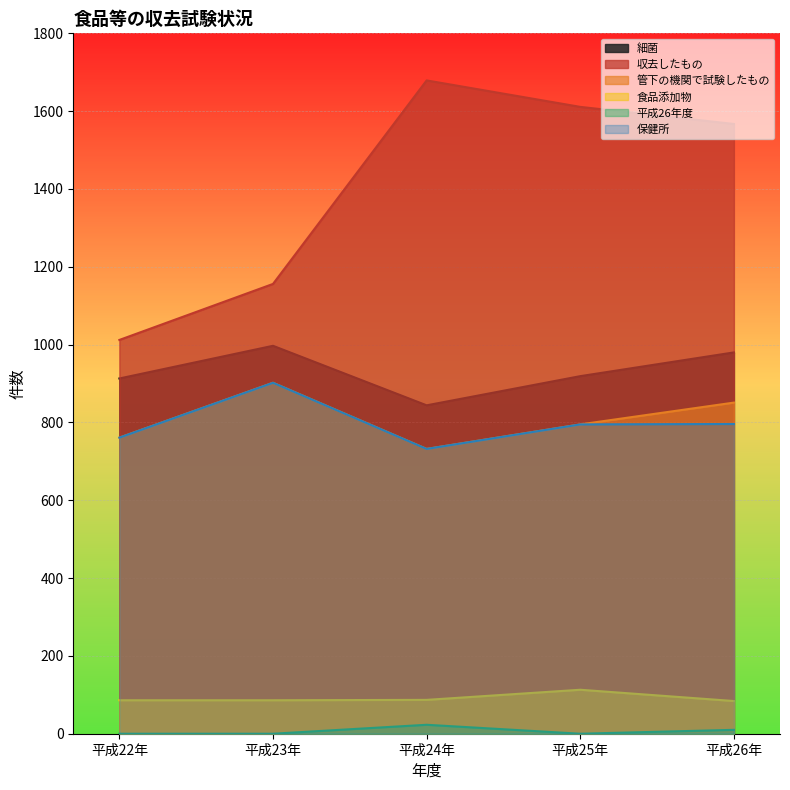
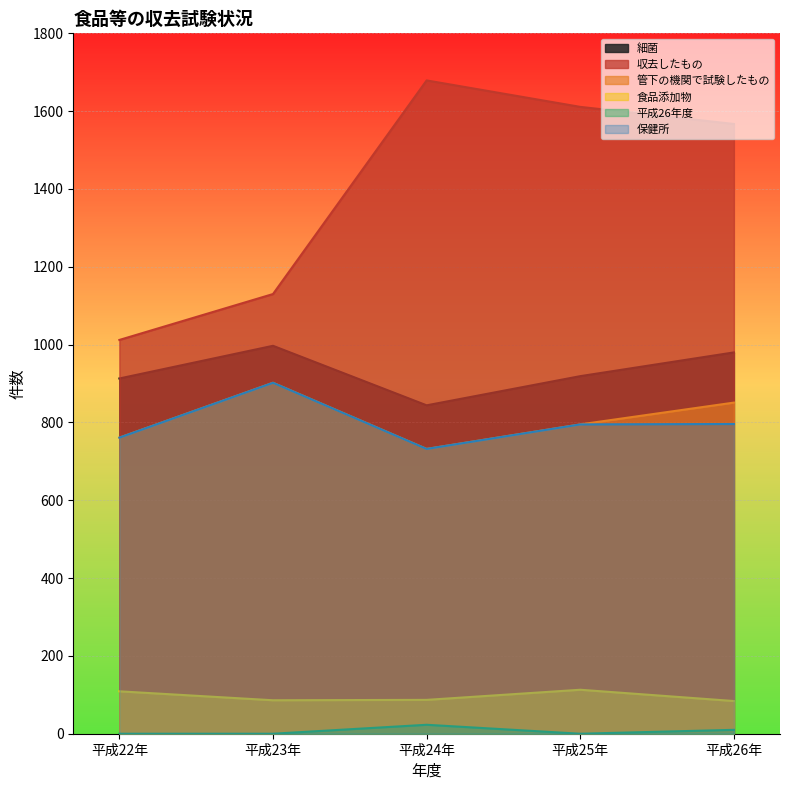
  {
    "細菌": {
      "平成22年": 910,
      "平成23年": 1000,
      "平成24年": 840,
      "平成25年": 920,
      "平成26年": 980
    },
    "収去したもの": {
      "平成22年": 1010,
-     "平成23年": 1160,
+     "平成23年": 1130,
      "平成24年": 1680,
      "平成25年": 1610
    },
    "管下の機関で試験したもの": {
      "平成26年": 850
    },
    "食品添加物": {
-     "平成22年": 90,
+     "平成22年": 110,
      "平成23年": 90,
      "平成24年": 90,
      "平成25年": 110,
      "平成26年": 80
    },
    "平成26年度": {
      "平成22年": 0,
      "平成23年": 0,
      "平成24年": 20,
      "平成25年": 0,
      "平成26年": 10
    },
    "保健所": {
      "平成26年": 800
    }
  }
